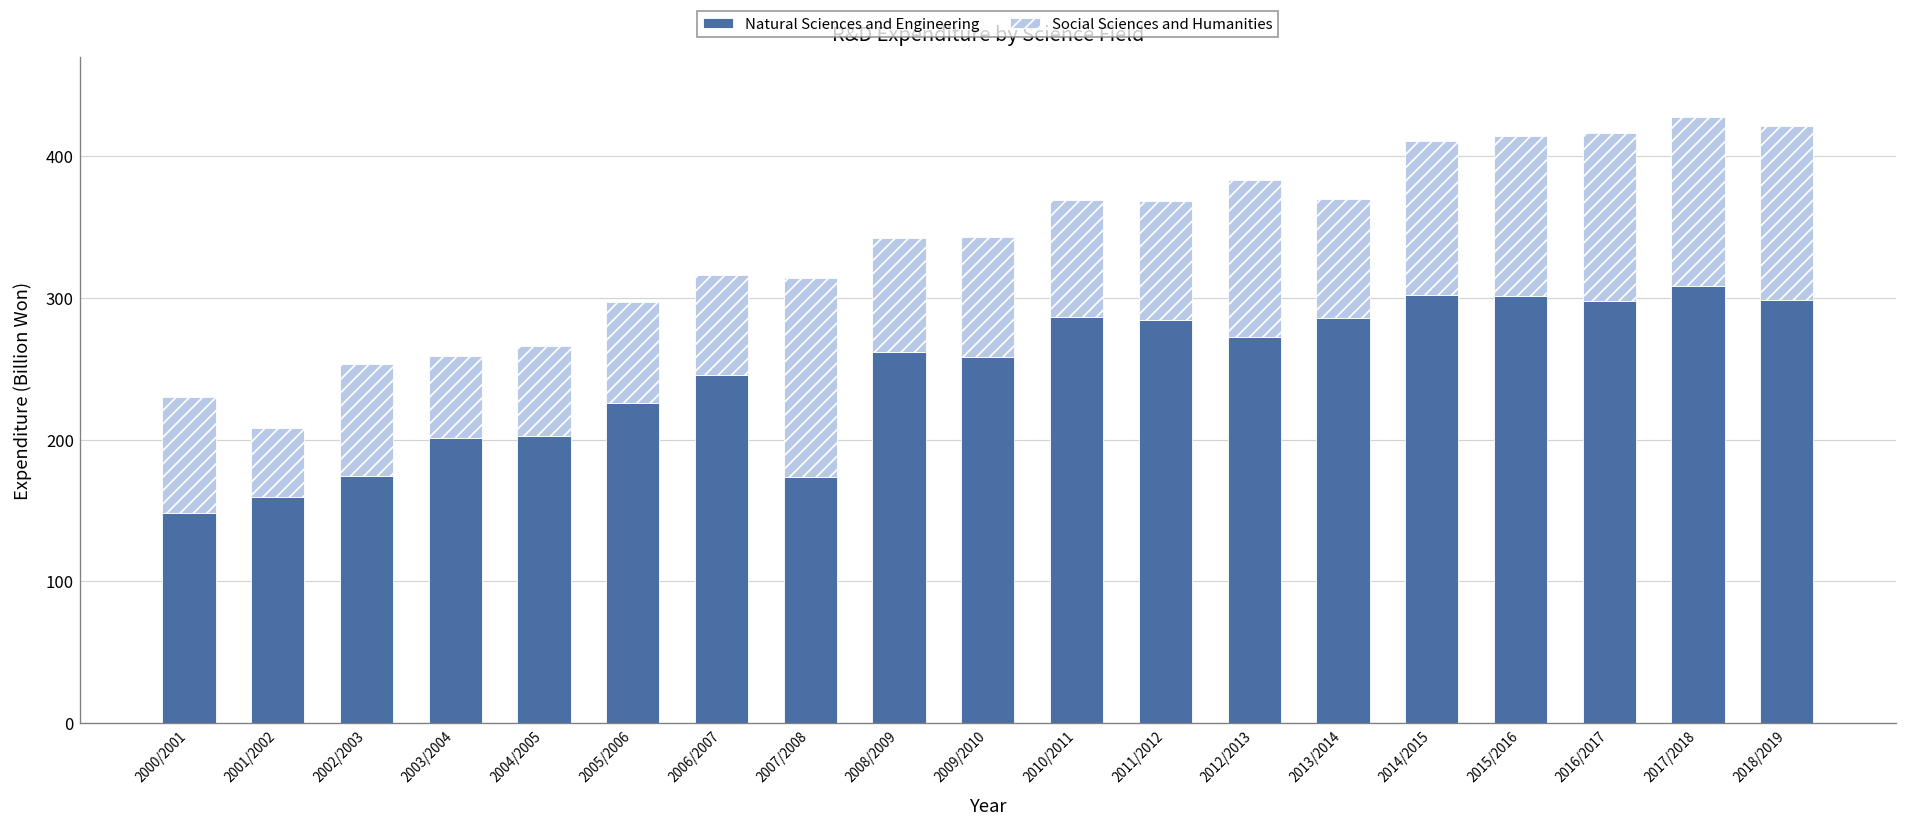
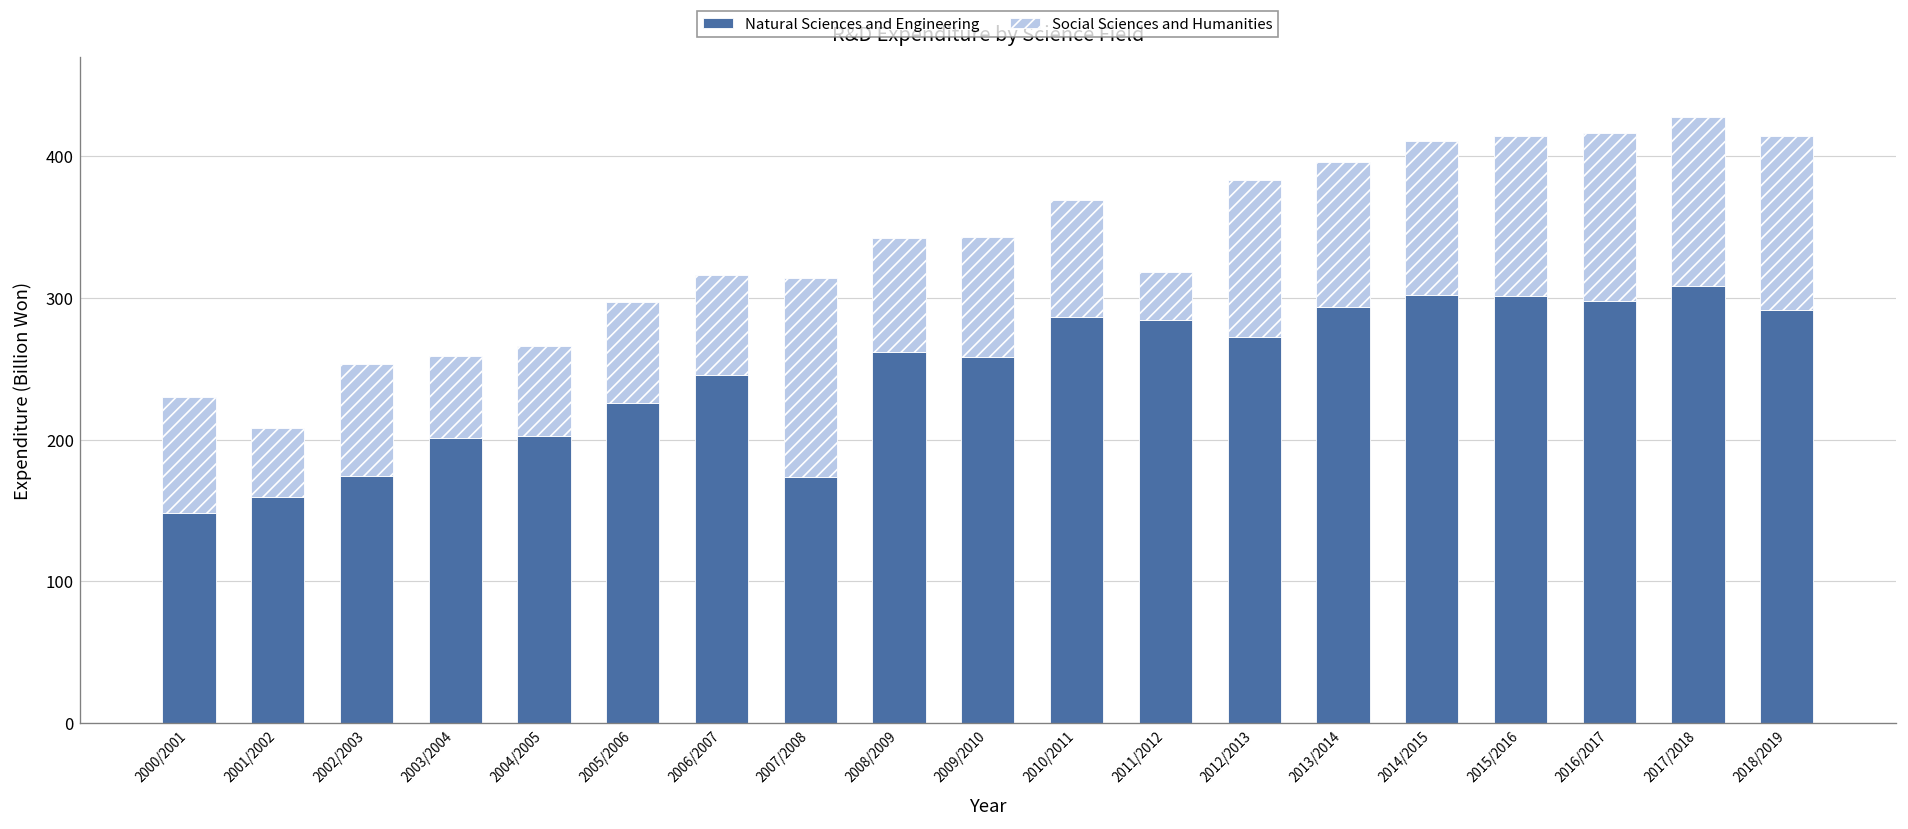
  {
    "Natural Sciences and Engineering": {
      "2000/2001": 148,
      "2001/2002": 160,
      "2002/2003": 174,
      "2003/2004": 201,
      "2004/2005": 202,
      "2005/2006": 226,
      "2006/2007": 246,
      "2007/2008": 174,
      "2008/2009": 262,
      "2009/2010": 258,
      "2010/2011": 286,
      "2011/2012": 285,
      "2012/2013": 272,
-     "2013/2014": 286,
+     "2013/2014": 294,
      "2014/2015": 302,
      "2015/2016": 301,
      "2016/2017": 298,
      "2017/2018": 308,
-     "2018/2019": 299
+     "2018/2019": 292
    },
    "Social Sciences and Humanities": {
      "2000/2001": 82,
      "2001/2002": 49,
      "2002/2003": 79,
      "2003/2004": 58,
      "2004/2005": 64,
      "2005/2006": 72,
      "2006/2007": 71,
      "2007/2008": 140,
      "2008/2009": 81,
      "2009/2010": 85,
      "2010/2011": 83,
-     "2011/2012": 84,
+     "2011/2012": 34,
      "2012/2013": 111,
-     "2013/2014": 84,
+     "2013/2014": 102,
      "2014/2015": 109,
      "2015/2016": 113,
      "2016/2017": 118,
      "2017/2018": 119,
      "2018/2019": 123
    }
  }
